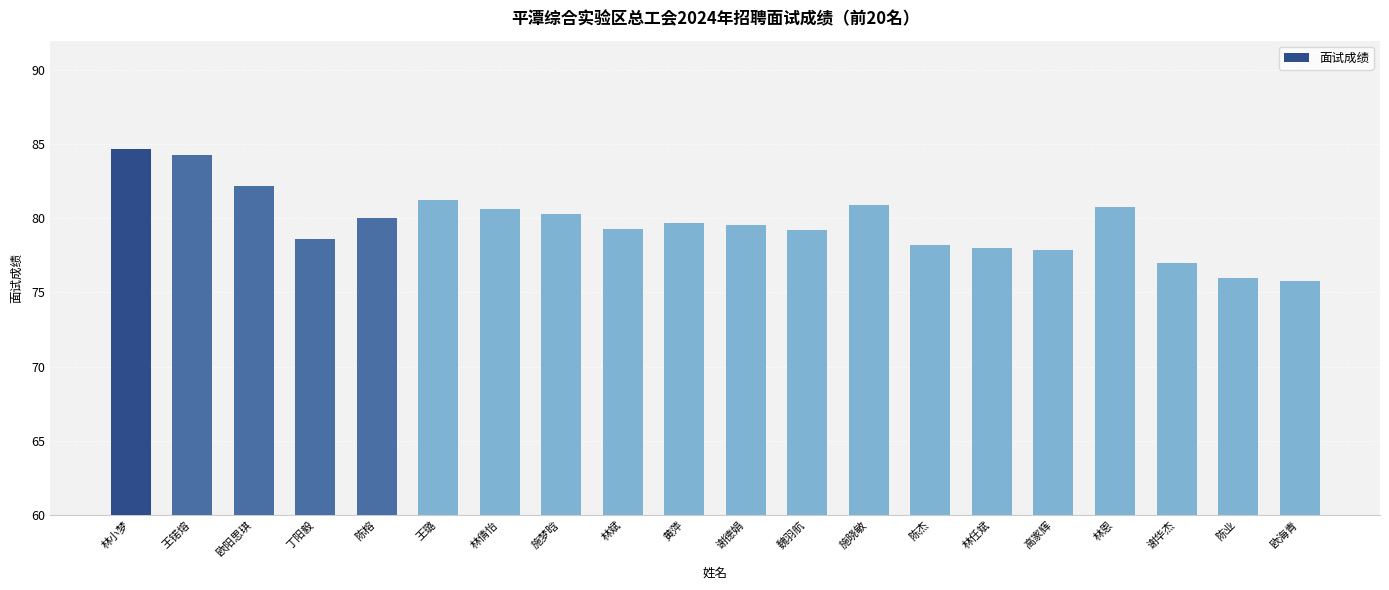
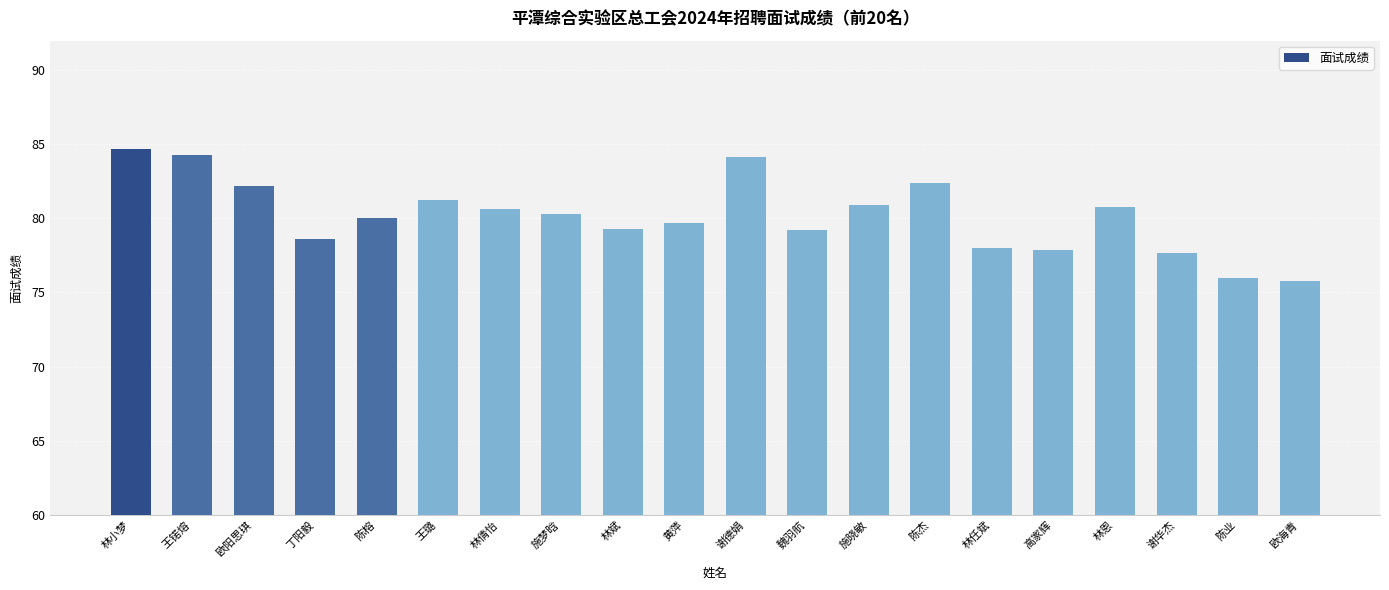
  {
    "林小梦": 84.7,
    "王锘熔": 84.3,
    "欧阳思琪": 82.2,
    "丁阳毅": 78.6,
    "陈榕": 80.0,
    "王璐": 81.2,
    "林倩怡": 80.6,
    "施梦晗": 80.3,
    "林斌": 79.3,
    "黄萍": 79.7,
-   "谢德娟": 79.5,
+   "谢德娟": 84.1,
    "魏羽航": 79.2,
    "施晓敏": 80.9,
-   "陈杰": 78.2,
+   "陈杰": 82.4,
    "林任斌": 78.0,
    "高家辉": 77.9,
    "林恩": 80.8,
-   "谢华杰": 77.0,
+   "谢华杰": 77.7,
    "陈业": 76.0,
    "欧海青": 75.8
  }
